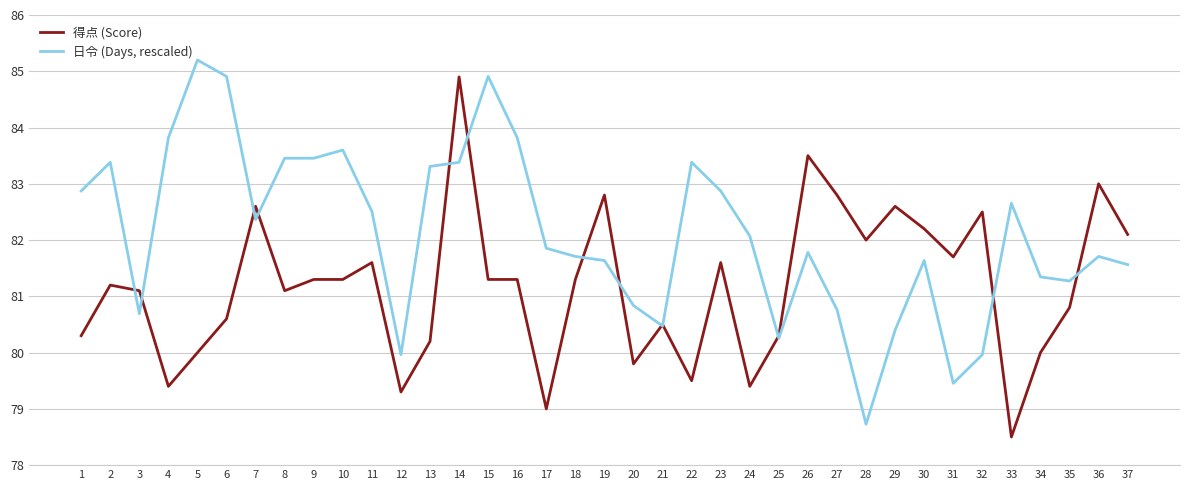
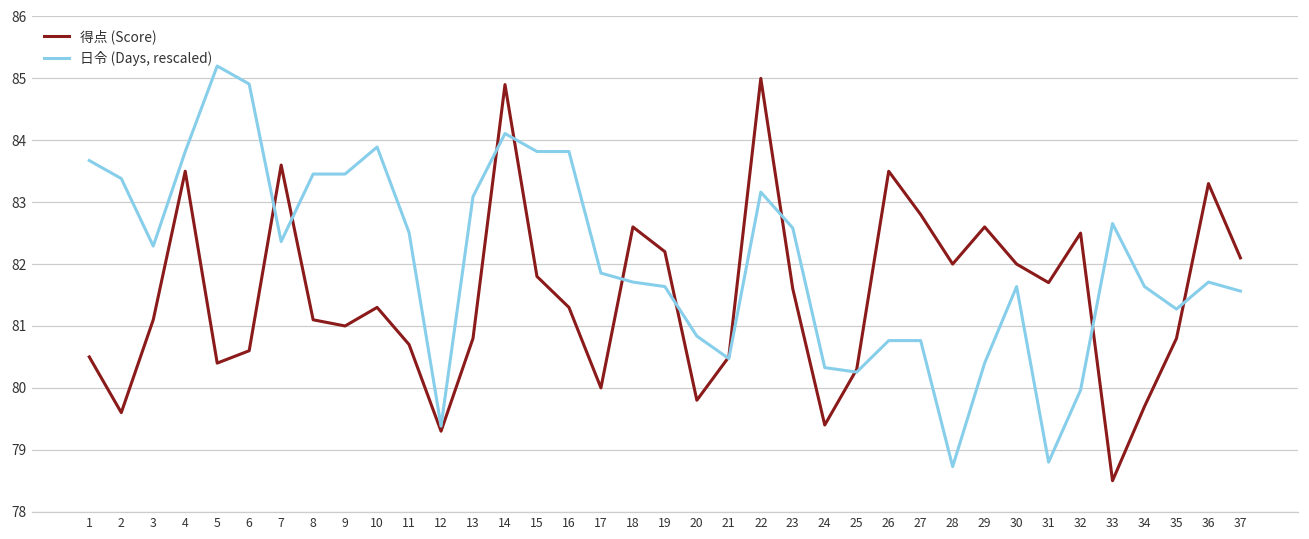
  {
    "得点 (Score)": {
-     "1": 80.3,
-     "2": 81.2,
+     "1": 80.5,
+     "2": 79.6,
      "3": 81.1,
-     "4": 79.4,
-     "5": 80.0,
+     "4": 83.5,
+     "5": 80.4,
      "6": 80.6,
-     "7": 82.6,
+     "7": 83.6,
      "8": 81.1,
-     "9": 81.3,
+     "9": 81.0,
      "10": 81.3,
-     "11": 81.6,
+     "11": 80.7,
      "12": 79.3,
-     "13": 80.2,
+     "13": 80.8,
      "14": 84.9,
-     "15": 81.3,
+     "15": 81.8,
      "16": 81.3,
-     "17": 79,
-     "18": 81.3,
-     "19": 82.8,
+     "17": 80,
+     "18": 82.6,
+     "19": 82.2,
      "20": 79.8,
-     "22": 79.5,
+     "22": 85.0,
      "23": 81.6,
      "24": 79.4,
      "25": 80.3,
      "26": 83.5,
      "27": 82.8,
      "28": 82.0,
      "29": 82.6,
-     "30": 82.2,
+     "30": 82.0,
      "31": 81.7,
      "32": 82.5,
      "33": 78.5,
-     "34": 80.0,
+     "34": 79.7,
      "35": 80.8,
-     "36": 83.0,
+     "36": 83.3,
      "37": 82.1
    },
    "日令 (Days, rescaled)": {
-     "1": 82.9,
+     "1": 83.7,
      "2": 83.4,
-     "3": 80.7,
+     "3": 82.3,
      "4": 83.8,
      "5": 85.2,
      "6": 84.9,
      "7": 82.4,
      "8": 83.5,
      "9": 83.5,
-     "10": 83.6,
+     "10": 83.9,
      "11": 82.5,
-     "12": 80.0,
-     "13": 83.3,
-     "14": 83.4,
-     "15": 84.9,
+     "12": 79.4,
+     "13": 83.1,
+     "14": 84.1,
+     "15": 83.8,
      "16": 83.8,
      "17": 81.9,
      "18": 81.7,
      "19": 81.6,
      "20": 80.8,
-     "22": 83.4,
-     "23": 82.9,
-     "24": 82.1,
+     "22": 83.2,
+     "23": 82.6,
+     "24": 80.3,
      "25": 80.3,
-     "26": 81.8,
+     "26": 80.8,
      "27": 80.8,
      "28": 78.7,
      "29": 80.4,
      "30": 81.6,
-     "31": 79.5,
+     "31": 78.8,
      "32": 80.0,
      "33": 82.7,
-     "34": 81.3,
+     "34": 81.6,
      "35": 81.3,
      "36": 81.7,
      "37": 81.6
    }
  }
